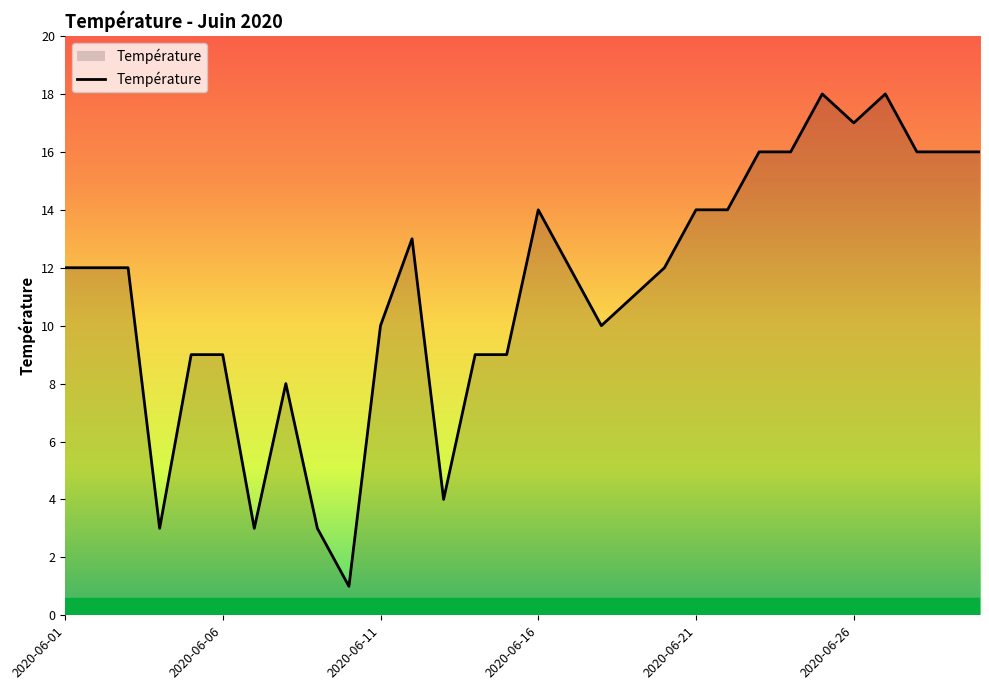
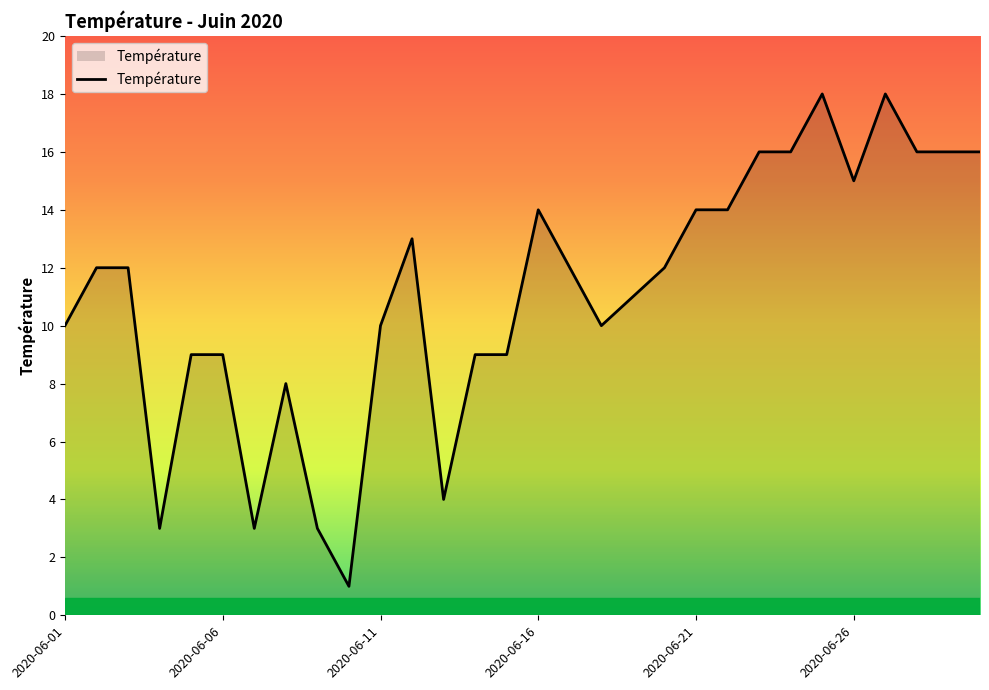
  {
-   "2020-06-01": 12,
+   "2020-06-01": 10,
    "2020-06-06": 9,
    "2020-06-11": 10,
    "2020-06-16": 14,
    "2020-06-21": 14,
-   "2020-06-26": 17
+   "2020-06-26": 15
  }
